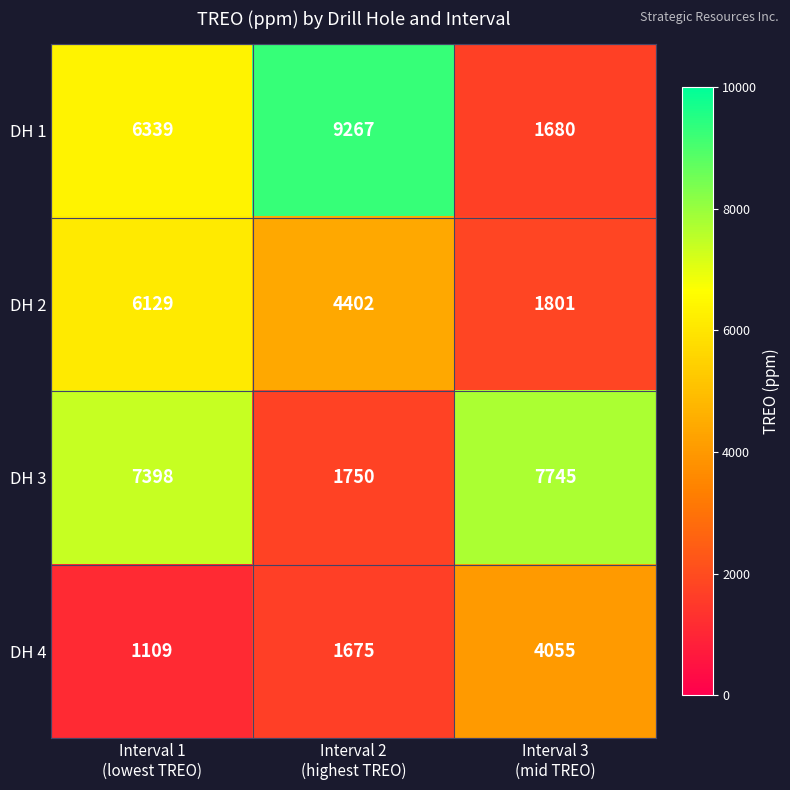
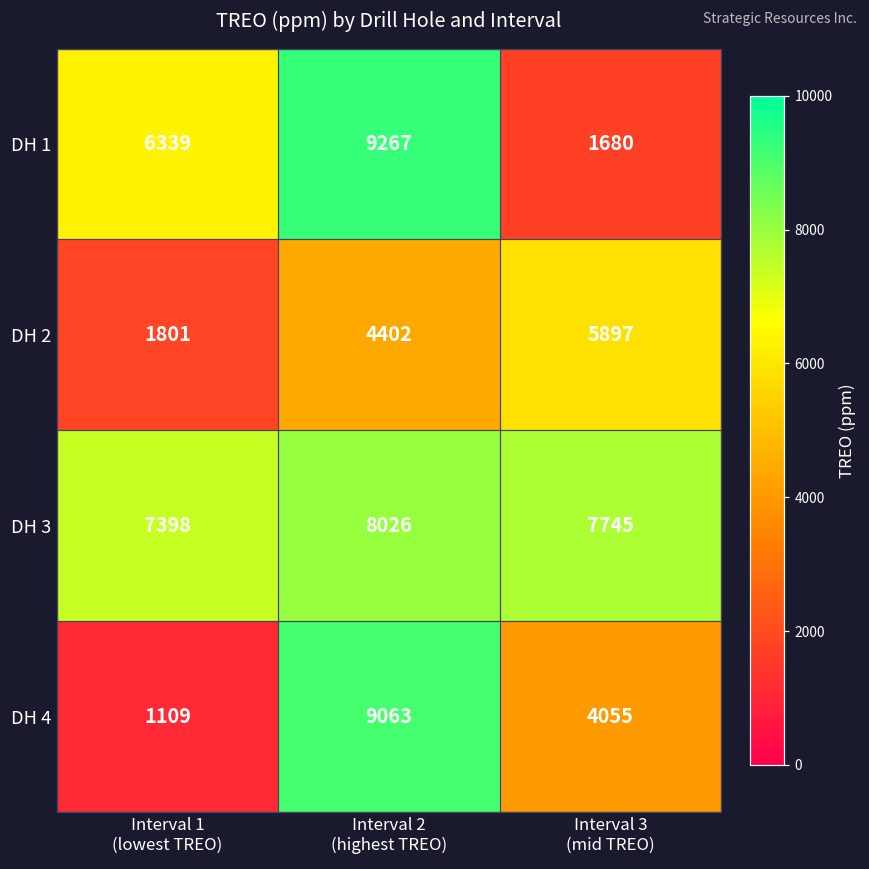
  {
    "DH 1": {
      "Interval 1 (lowest TREO)": 6339,
      "Interval 2 (highest TREO)": 9267,
      "Interval 3 (mid TREO)": 1680
    },
    "DH 2": {
-     "Interval 1 (lowest TREO)": 6129,
+     "Interval 1 (lowest TREO)": 1801,
      "Interval 2 (highest TREO)": 4402,
-     "Interval 3 (mid TREO)": 1801
+     "Interval 3 (mid TREO)": 5897
    },
    "DH 3": {
      "Interval 1 (lowest TREO)": 7398,
-     "Interval 2 (highest TREO)": 1750,
+     "Interval 2 (highest TREO)": 8026,
      "Interval 3 (mid TREO)": 7745
    },
    "DH 4": {
      "Interval 1 (lowest TREO)": 1109,
-     "Interval 2 (highest TREO)": 1675,
+     "Interval 2 (highest TREO)": 9063,
      "Interval 3 (mid TREO)": 4055
    }
  }
